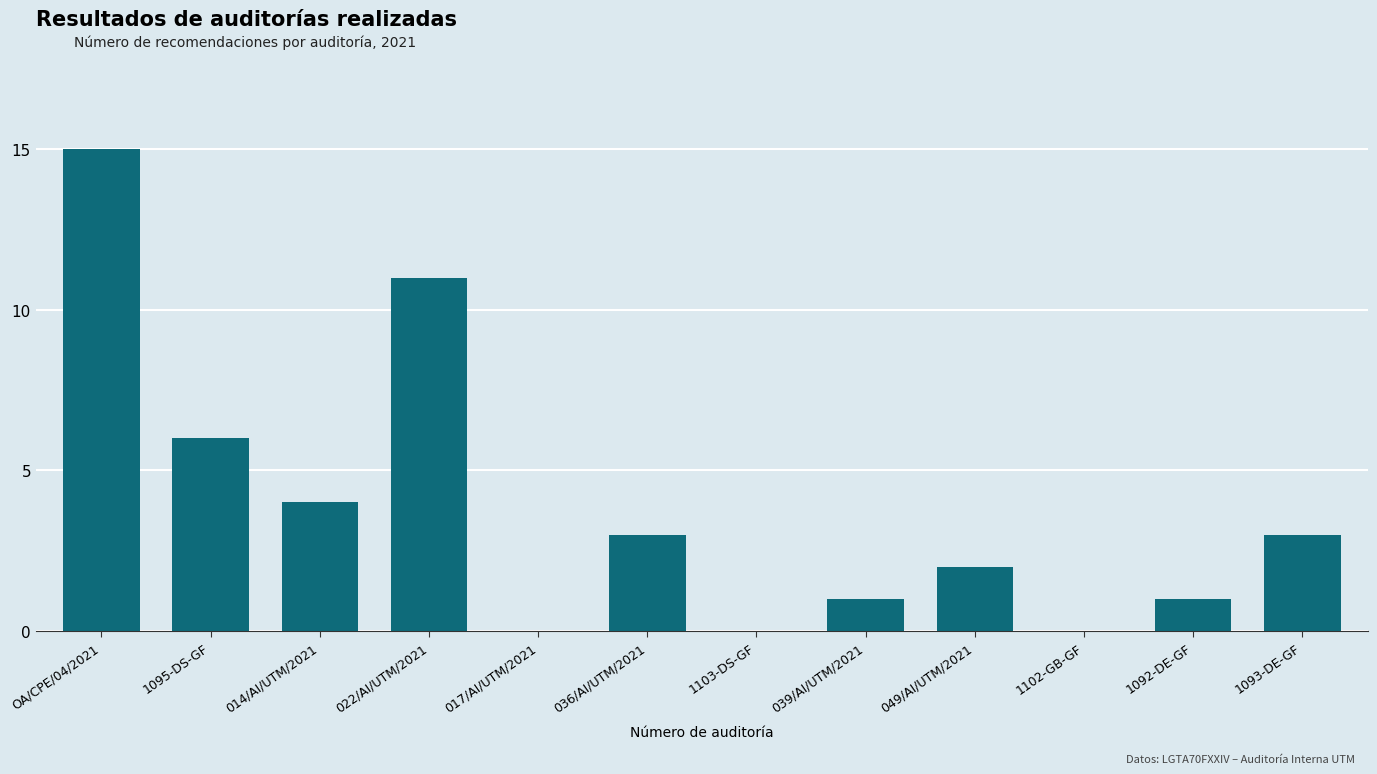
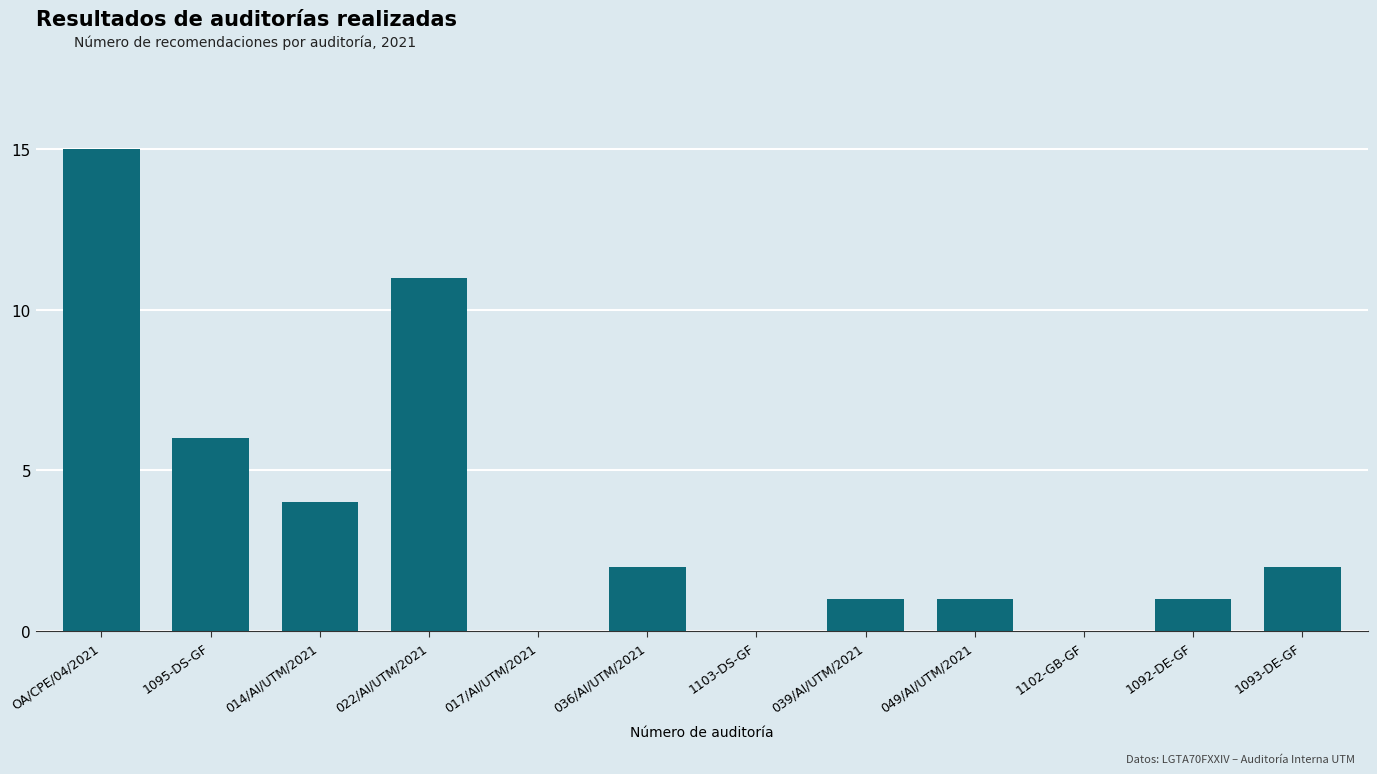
  {
    "OA/CPE/04/2021": 15,
    "1095-DS-GF": 6,
    "014/AI/UTM/2021": 4,
    "022/AI/UTM/2021": 11,
    "017/AI/UTM/2021": 0,
-   "036/AI/UTM/2021": 3,
+   "036/AI/UTM/2021": 2,
    "1103-DS-GF": 0,
    "039/AI/UTM/2021": 1,
-   "049/AI/UTM/2021": 2,
+   "049/AI/UTM/2021": 1,
    "1102-GB-GF": 0,
    "1092-DE-GF": 1,
-   "1093-DE-GF": 3
+   "1093-DE-GF": 2
  }
